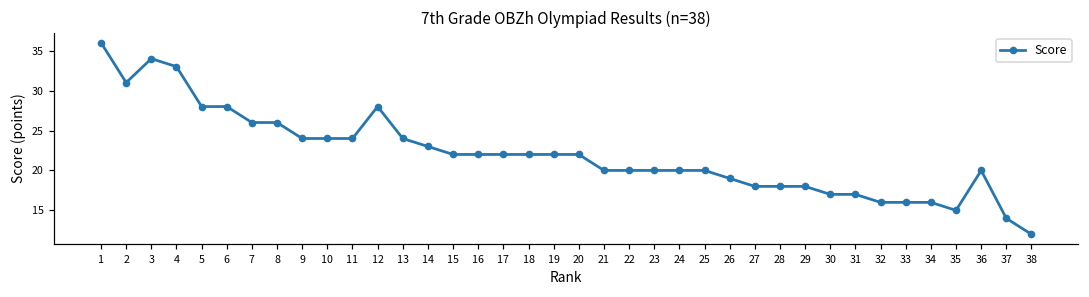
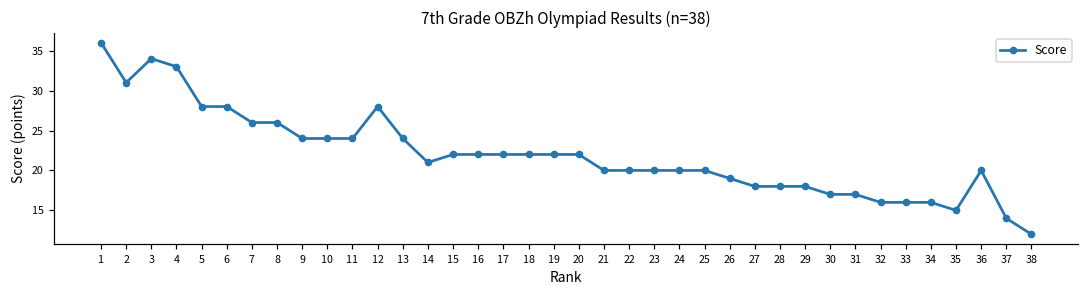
  {
    "1": 36,
    "2": 31,
    "3": 34,
    "4": 33,
    "5": 28,
    "6": 28,
    "7": 26,
    "8": 26,
    "9": 24,
    "10": 24,
    "11": 24,
    "12": 28,
    "13": 24,
-   "14": 23,
+   "14": 21,
    "15": 22,
    "16": 22,
    "17": 22,
    "18": 22,
    "19": 22,
    "20": 22,
    "21": 20,
    "22": 20,
    "23": 20,
    "24": 20,
    "25": 20,
    "26": 19,
    "27": 18,
    "28": 18,
    "29": 18,
    "30": 17,
    "31": 17,
    "32": 16,
    "33": 16,
    "34": 16,
    "35": 15,
    "36": 20,
    "37": 14,
    "38": 12
  }
